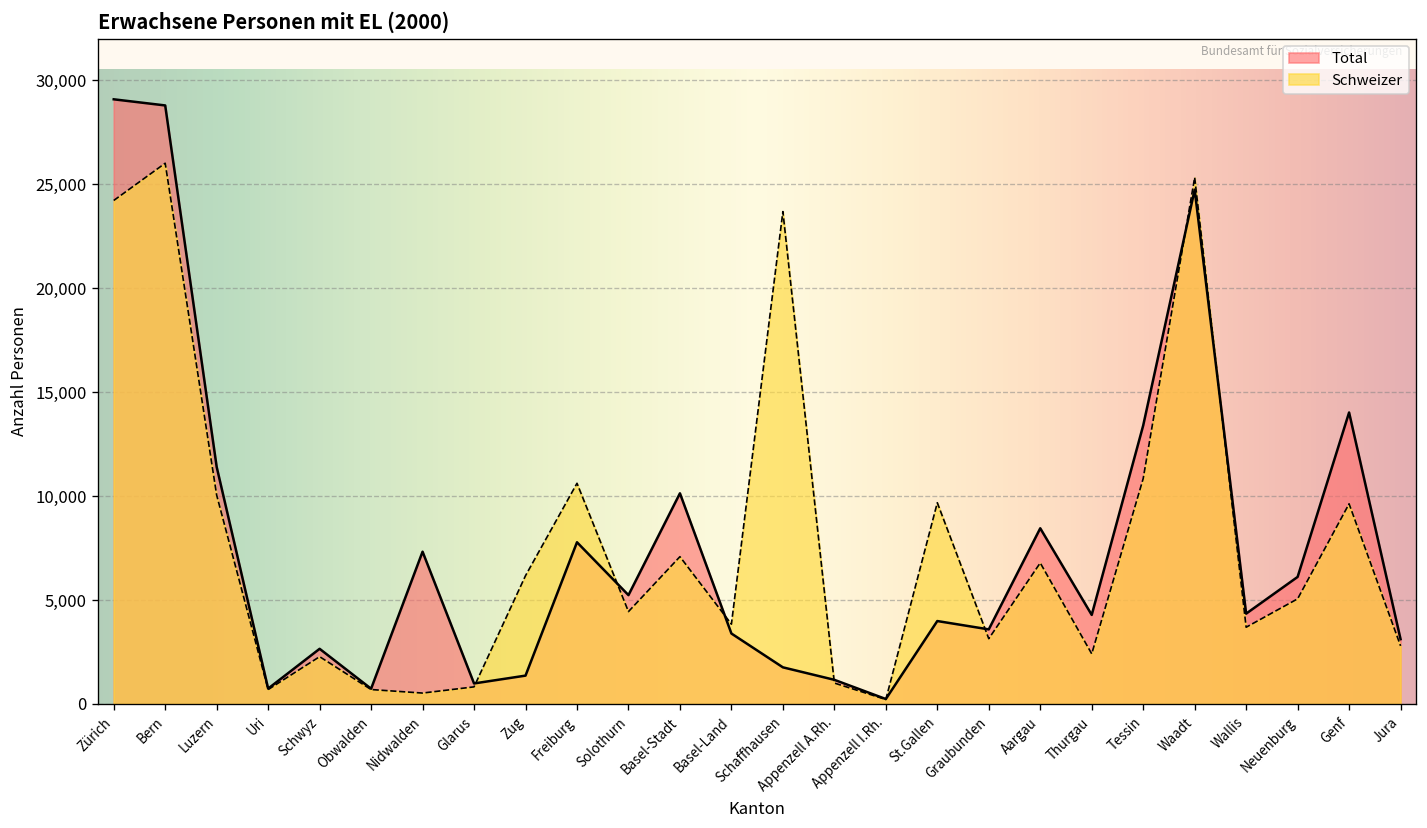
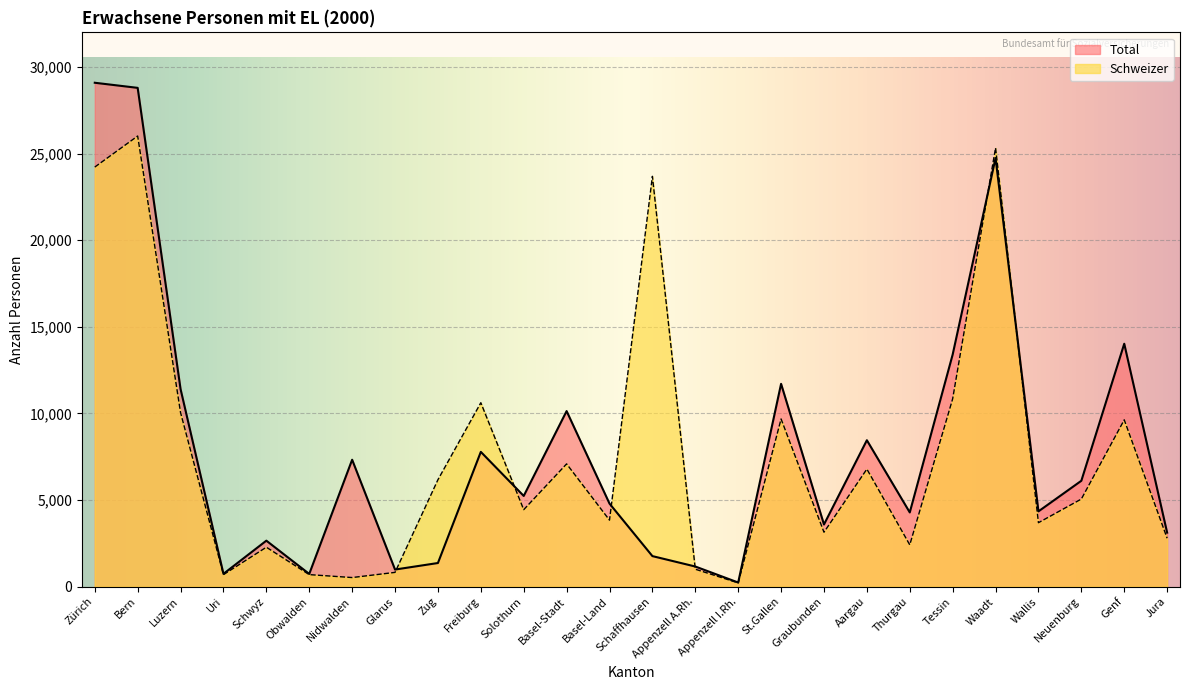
  {
    "Total": {
      "Zürich": "29,100",
      "Bern": "28,800",
      "Luzern": "11,400",
      "Schwyz": "2,700",
      "Nidwalden": "7,300",
      "Glarus": "1,000",
      "Zug": "1,400",
      "Freiburg": "7,800",
      "Solothurn": "5,200",
      "Basel-Stadt": "10,100",
-     "Basel-Land": "3,400",
+     "Basel-Land": "4,800",
      "Schaffhausen": "1,800",
      "Appenzell A.Rh.": "1,200",
-     "St.Gallen": "4,000",
+     "St.Gallen": "11,700",
      "Graubunden": "3,600",
      "Aargau": "8,500",
      "Thurgau": "4,300",
      "Tessin": "13,400",
      "Waadt": "24,700",
      "Wallis": "4,300",
      "Neuenburg": "6,100",
      "Genf": "14,000",
      "Jura": "3,100"
    },
    "Schweizer": {
      "Zürich": "24,200",
      "Bern": "26,000",
      "Luzern": "10,000",
      "Schwyz": "2,300",
      "Nidwalden": "500",
      "Glarus": "800",
      "Zug": "6,200",
      "Freiburg": "10,600",
      "Solothurn": "4,400",
      "Basel-Stadt": "7,100",
      "Basel-Land": "3,800",
      "Schaffhausen": "23,700",
      "Appenzell A.Rh.": "1,000",
      "St.Gallen": "9,700",
      "Graubunden": "3,100",
      "Aargau": "6,800",
      "Thurgau": "2,400",
      "Tessin": "10,800",
      "Waadt": "25,300",
      "Wallis": "3,700",
      "Neuenburg": "5,100",
      "Genf": "9,600",
      "Jura": "2,800"
    }
  }
